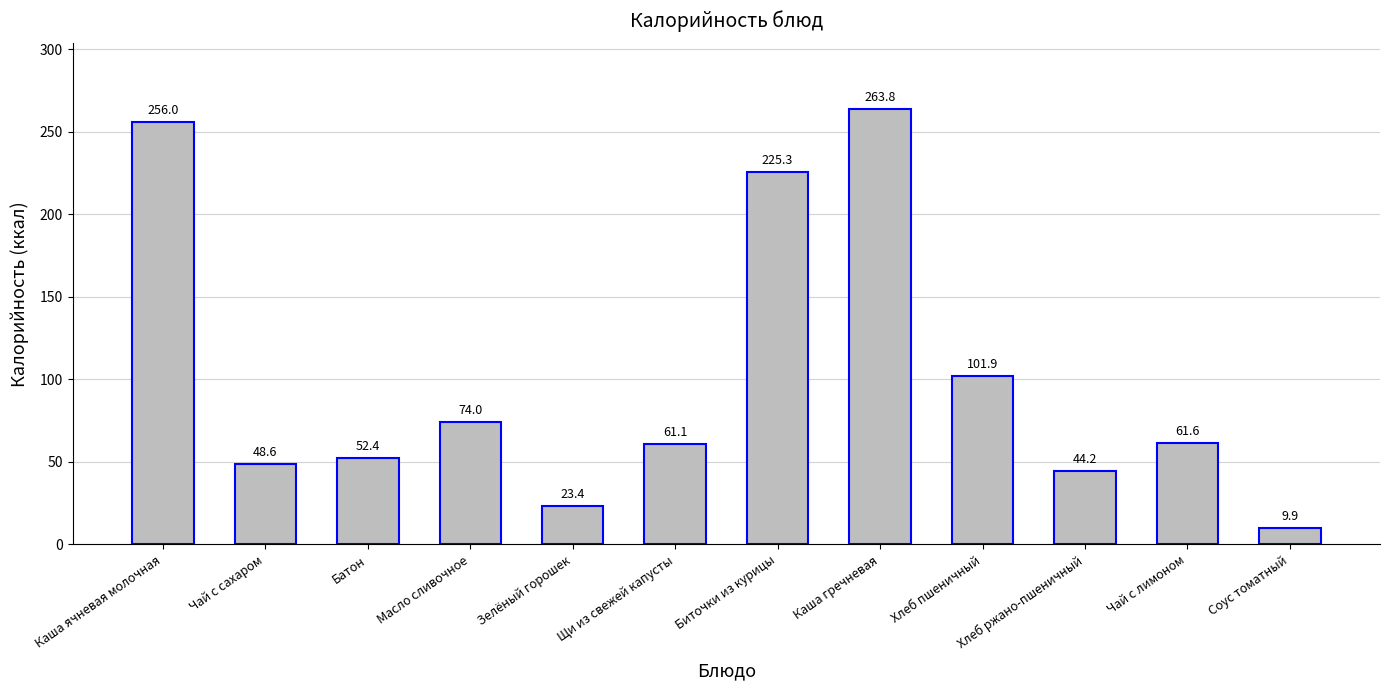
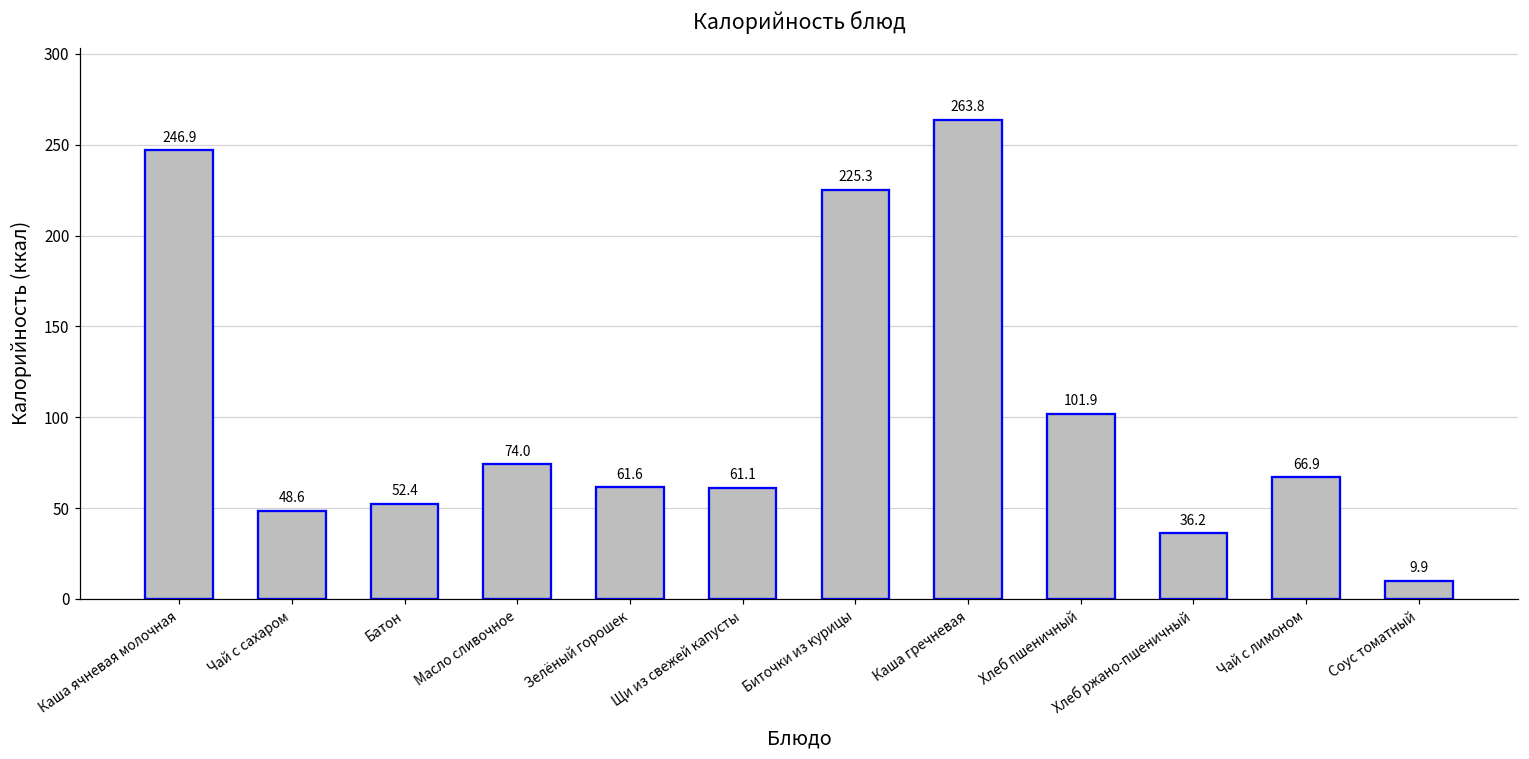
  {
-   "Каша ячневая молочная": 256.0,
+   "Каша ячневая молочная": 246.9,
    "Чай с сахаром": 48.6,
    "Батон": 52.4,
    "Масло сливочное": 74.0,
-   "Зелёный горошек": 23.4,
+   "Зелёный горошек": 61.6,
    "Щи из свежей капусты": 61.1,
    "Биточки из курицы": 225.3,
    "Каша гречневая": 263.8,
    "Хлеб пшеничный": 101.9,
-   "Хлеб ржано-пшеничный": 44.2,
-   "Чай с лимоном": 61.6,
+   "Хлеб ржано-пшеничный": 36.2,
+   "Чай с лимоном": 66.9,
    "Соус томатный": 9.9
  }
